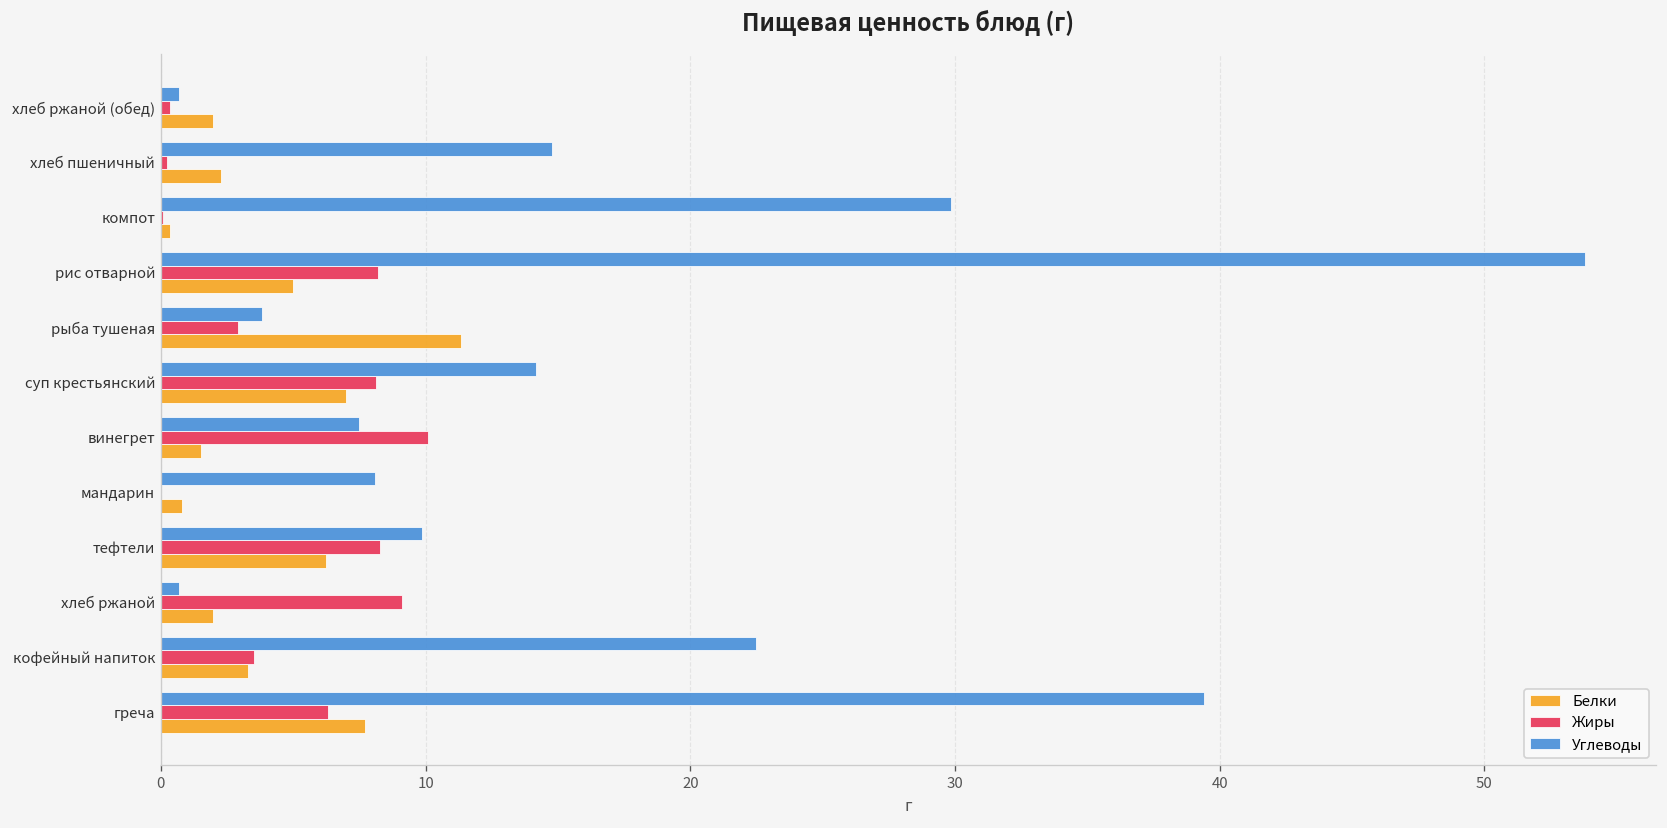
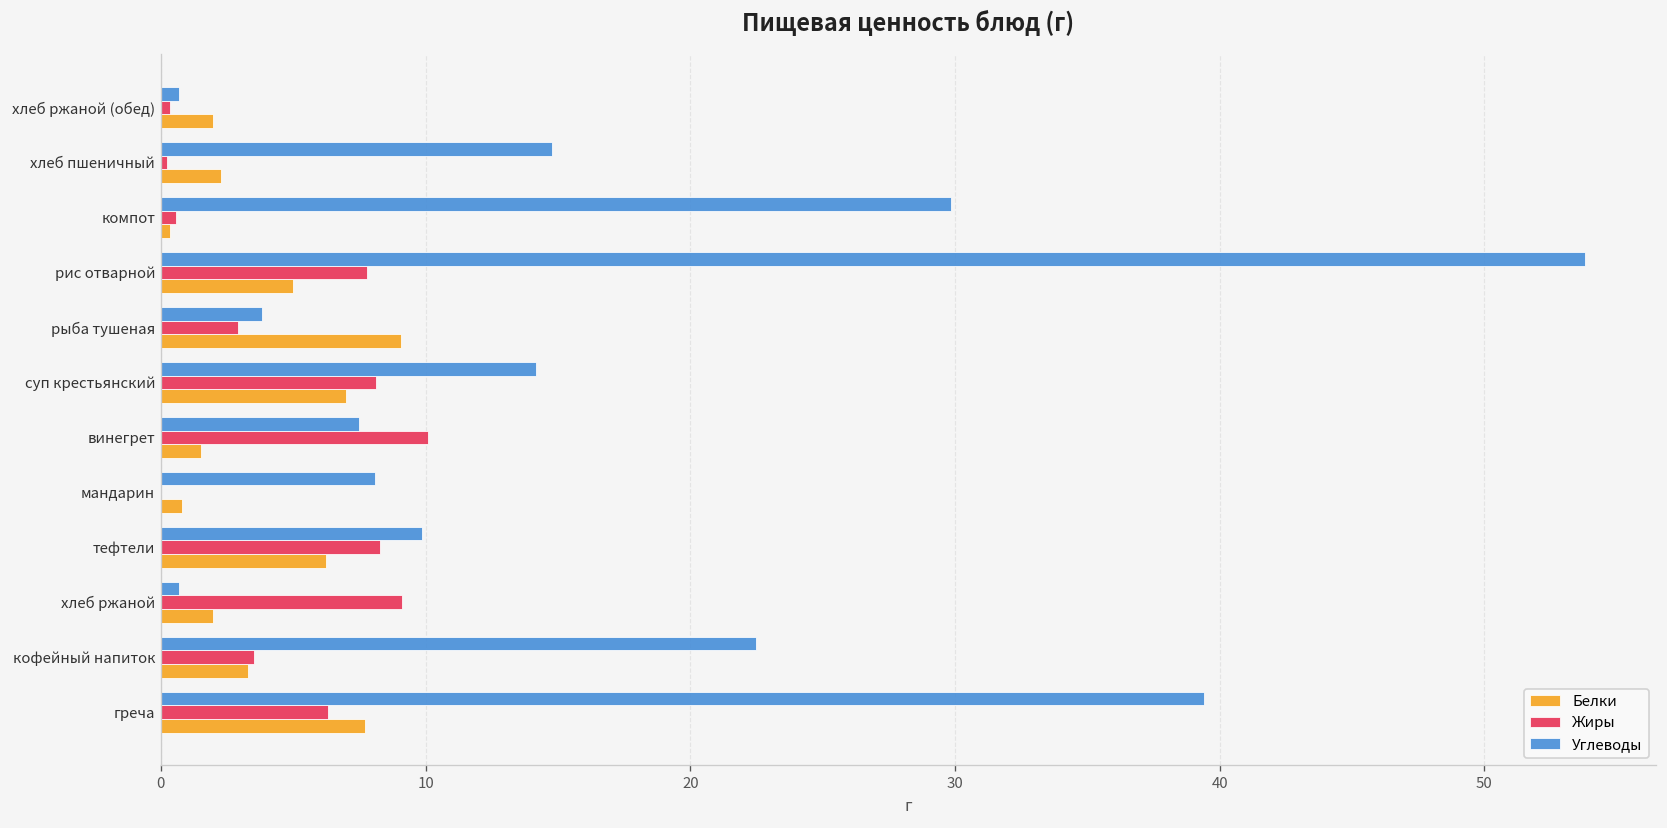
  {
    "Белки": {
      "хлеб ржаной (обед)": 2.0,
      "хлеб пшеничный": 2.3,
      "компот": 0.4,
      "рис отварной": 5.0,
-     "рыба тушеная": 11.4,
+     "рыба тушеная": 9.1,
      "суп крестьянский": 7.0,
      "винегрет": 1.5,
      "мандарин": 0.8,
      "тефтели": 6.2,
      "хлеб ржаной": 2.0,
      "кофейный напиток": 3.3,
      "греча": 7.7
    },
    "Жиры": {
      "хлеб ржаной (обед)": 0.4,
      "хлеб пшеничный": 0.2,
-     "компот": 0.1,
-     "рис отварной": 8.2,
+     "компот": 0.6,
+     "рис отварной": 7.8,
      "рыба тушеная": 2.9,
      "суп крестьянский": 8.1,
      "винегрет": 10.1,
      "мандарин": 0.0,
      "тефтели": 8.3,
      "хлеб ржаной": 9.1,
      "кофейный напиток": 3.5,
      "греча": 6.3
    },
    "Углеводы": {
      "хлеб ржаной (обед)": 0.7,
      "хлеб пшеничный": 14.8,
      "компот": 29.9,
      "рис отварной": 53.8,
      "рыба тушеная": 3.8,
      "суп крестьянский": 14.2,
      "винегрет": 7.5,
      "мандарин": 8.1,
      "тефтели": 9.9,
      "хлеб ржаной": 0.7,
      "кофейный напиток": 22.5,
      "греча": 39.4
    }
  }
